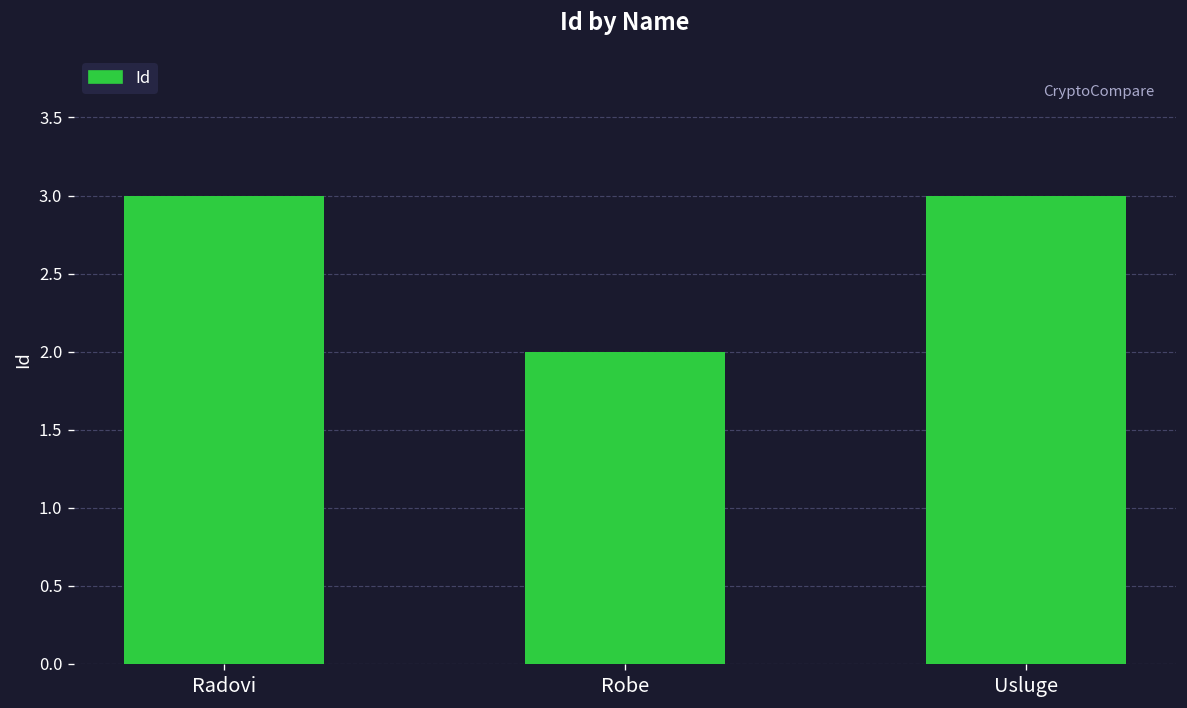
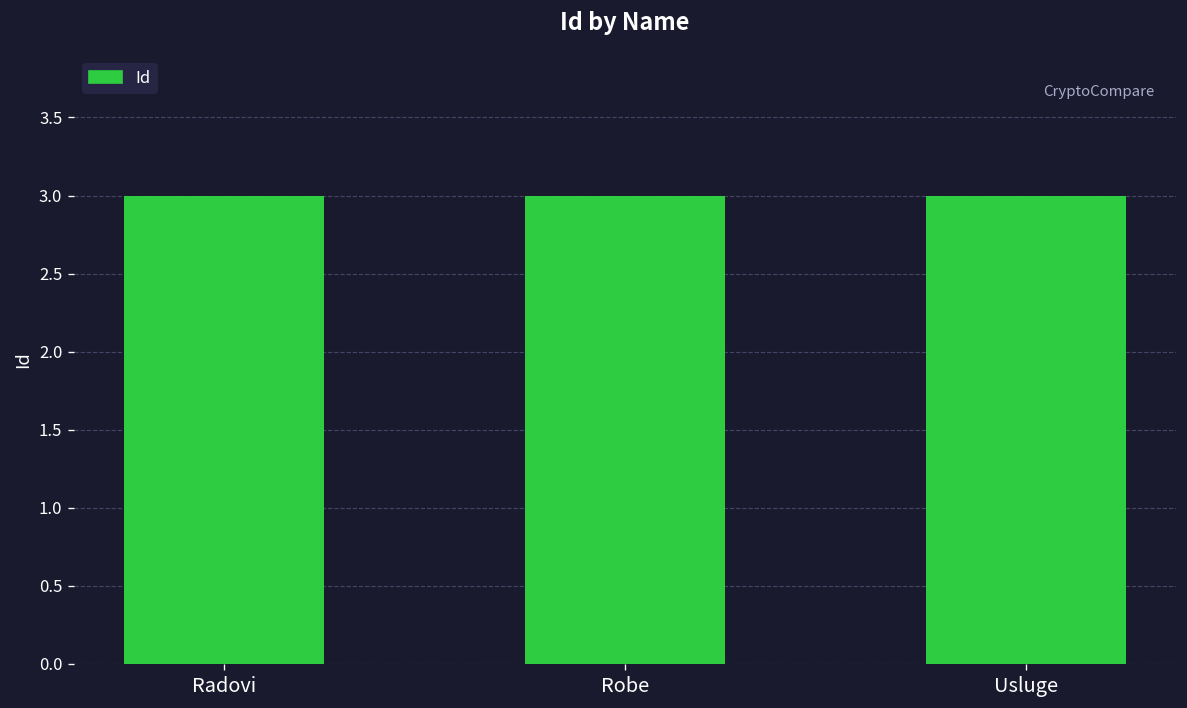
  {
    "Radovi": 3,
-   "Robe": 2,
+   "Robe": 3,
    "Usluge": 3
  }
